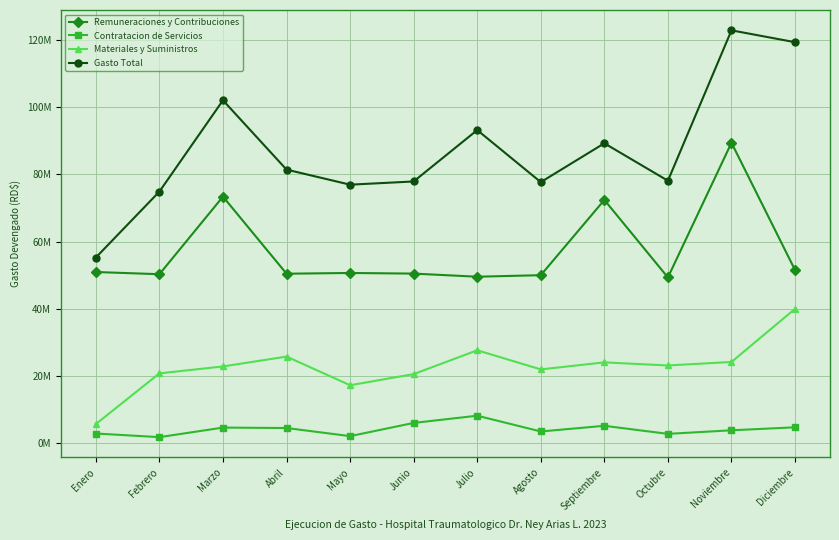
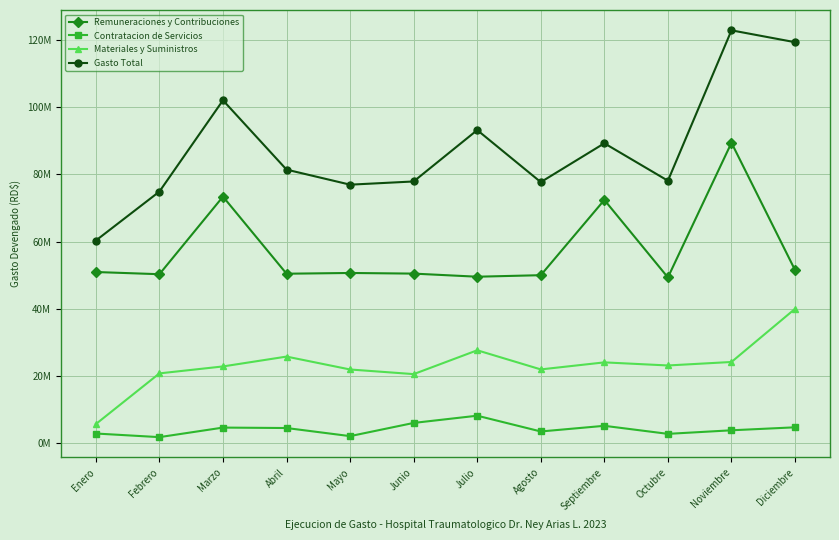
  {
    "Materiales y Suministros": {
      "Enero": 6000000,
      "Febrero": 21000000,
      "Marzo": 23000000,
      "Abril": 26000000,
-     "Mayo": 17000000,
+     "Mayo": 22000000,
      "Junio": 20000000,
      "Julio": 28000000,
      "Agosto": 22000000,
      "Septiembre": 24000000,
      "Octubre": 23000000,
      "Noviembre": 24000000,
      "Diciembre": 40000000
    },
    "Gasto Total": {
-     "Enero": 55000000,
+     "Enero": 60000000,
      "Febrero": 75000000,
      "Marzo": 102000000,
      "Abril": 81000000,
      "Mayo": 77000000,
      "Junio": 78000000,
      "Julio": 93000000,
      "Agosto": 78000000,
      "Septiembre": 89000000,
      "Octubre": 78000000,
      "Noviembre": 123000000,
      "Diciembre": 119000000
    }
  }
